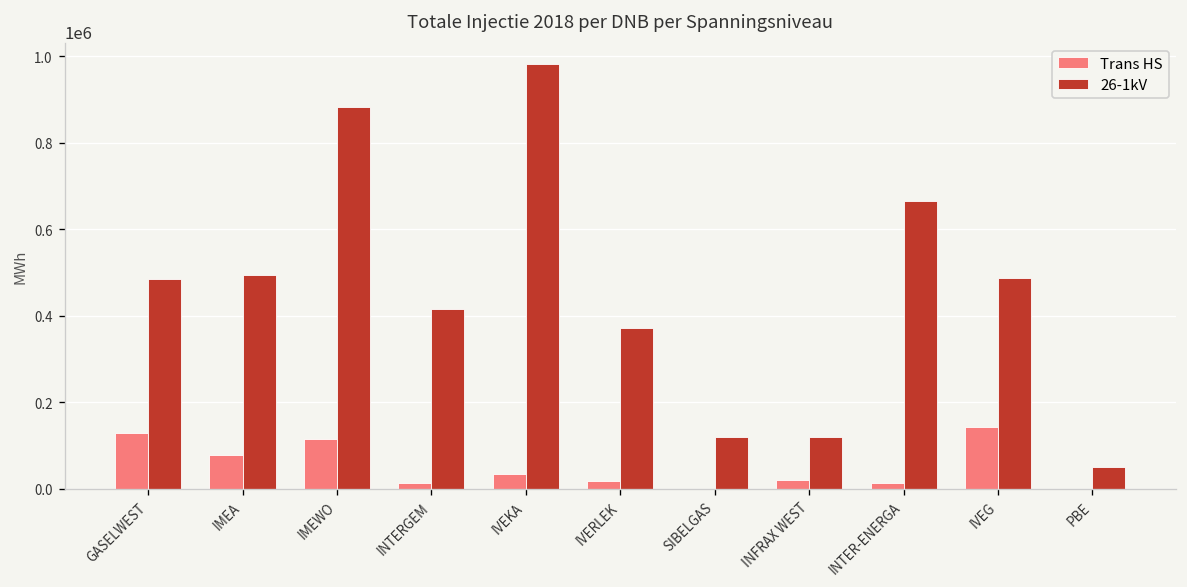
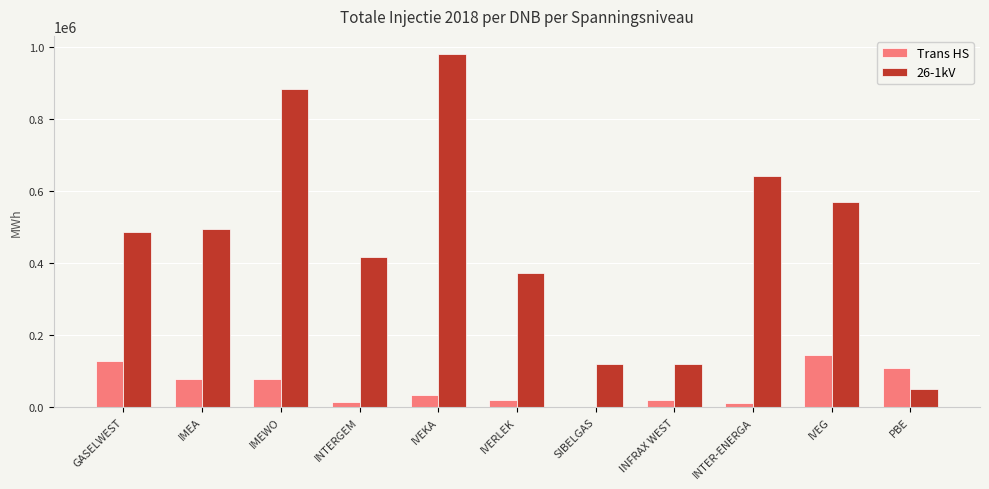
  {
    "Trans HS": {
      "GASELWEST": 130000,
      "IMEA": 80000,
-     "IMEWO": 110000,
+     "IMEWO": 80000,
      "INTERGEM": 10000,
      "IVEKA": 30000,
      "IVERLEK": 20000,
      "SIBELGAS": 0,
      "INFRAX WEST": 20000,
      "INTER-ENERGA": 10000,
      "IVEG": 140000,
-     "PBE": 0
+     "PBE": 110000
    },
    "26-1kV": {
      "GASELWEST": 490000,
      "IMEA": 490000,
      "IMEWO": 880000,
      "INTERGEM": 420000,
      "IVEKA": 980000,
      "IVERLEK": 370000,
      "SIBELGAS": 120000,
      "INFRAX WEST": 120000,
-     "INTER-ENERGA": 660000,
-     "IVEG": 490000,
+     "INTER-ENERGA": 640000,
+     "IVEG": 570000,
      "PBE": 50000
    }
  }
